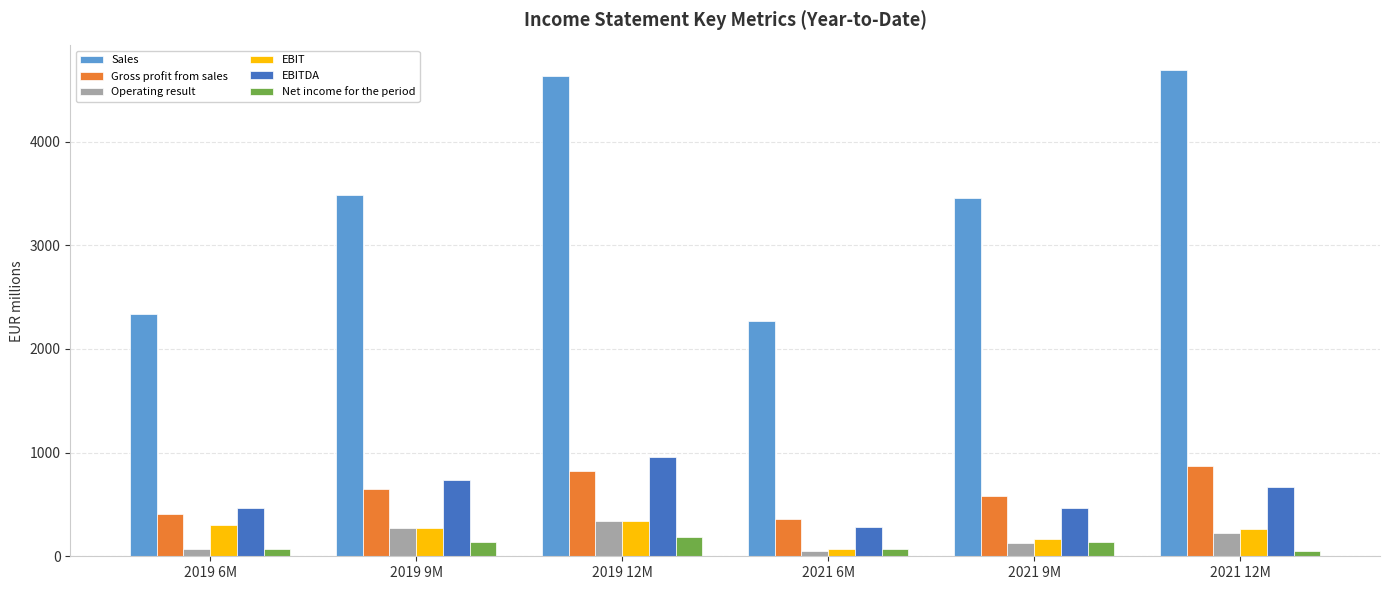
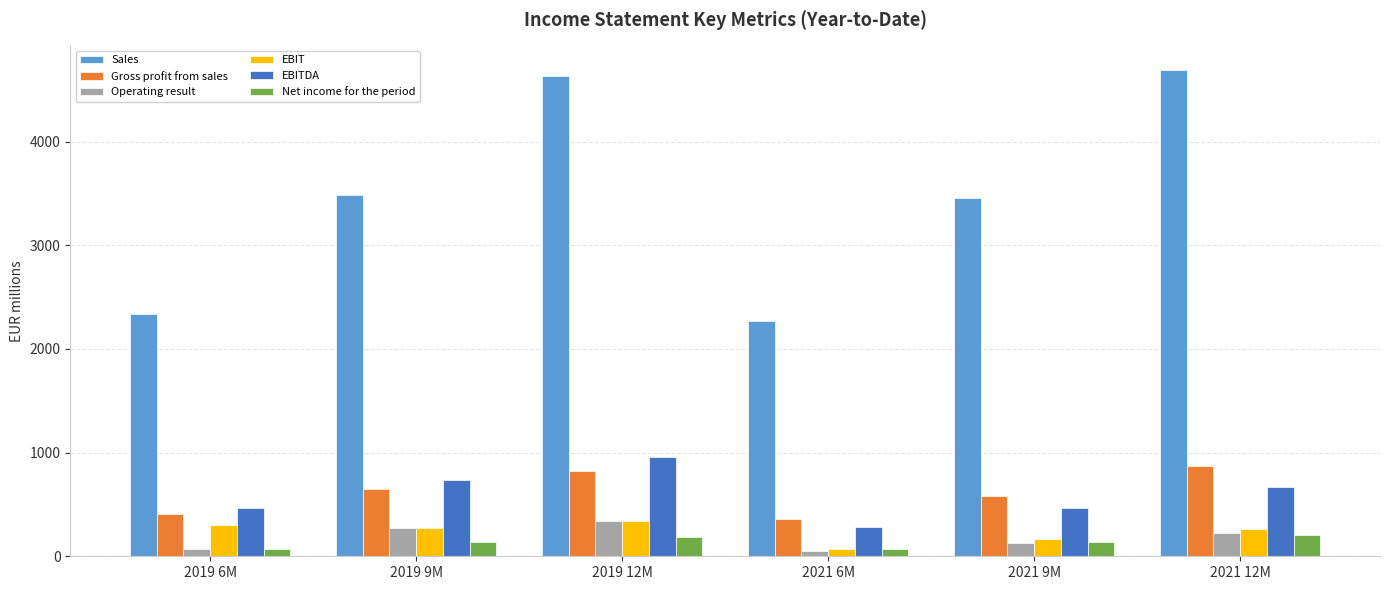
  {
    "Gross profit from sales": {
      "2019 6M": 410,
      "2019 9M": 650,
      "2019 12M": 820,
      "2021 6M": 360,
      "2021 9M": 580,
      "2021 12M": 870
    },
    "Operating result": {
      "2019 6M": 70,
      "2019 9M": 270,
      "2019 12M": 340,
      "2021 6M": 50,
      "2021 9M": 130,
      "2021 12M": 230
    },
    "EBIT": {
      "2019 6M": 300,
      "2019 9M": 280,
      "2019 12M": 340,
      "2021 6M": 70,
      "2021 9M": 160,
      "2021 12M": 260
    },
    "Net income for the period": {
      "2019 6M": 80,
      "2019 9M": 140,
      "2019 12M": 190,
      "2021 6M": 70,
      "2021 9M": 140,
-     "2021 12M": 50
+     "2021 12M": 200
    }
  }
